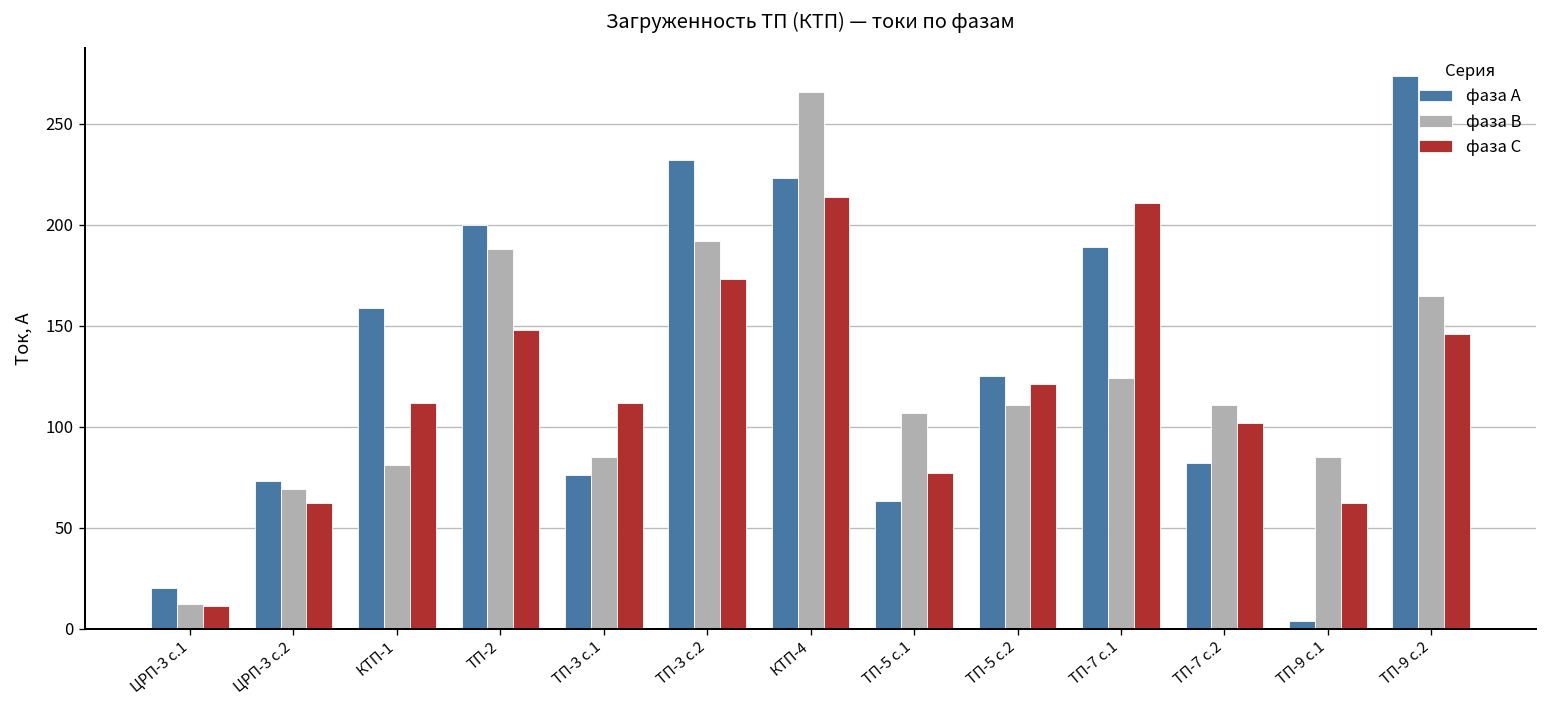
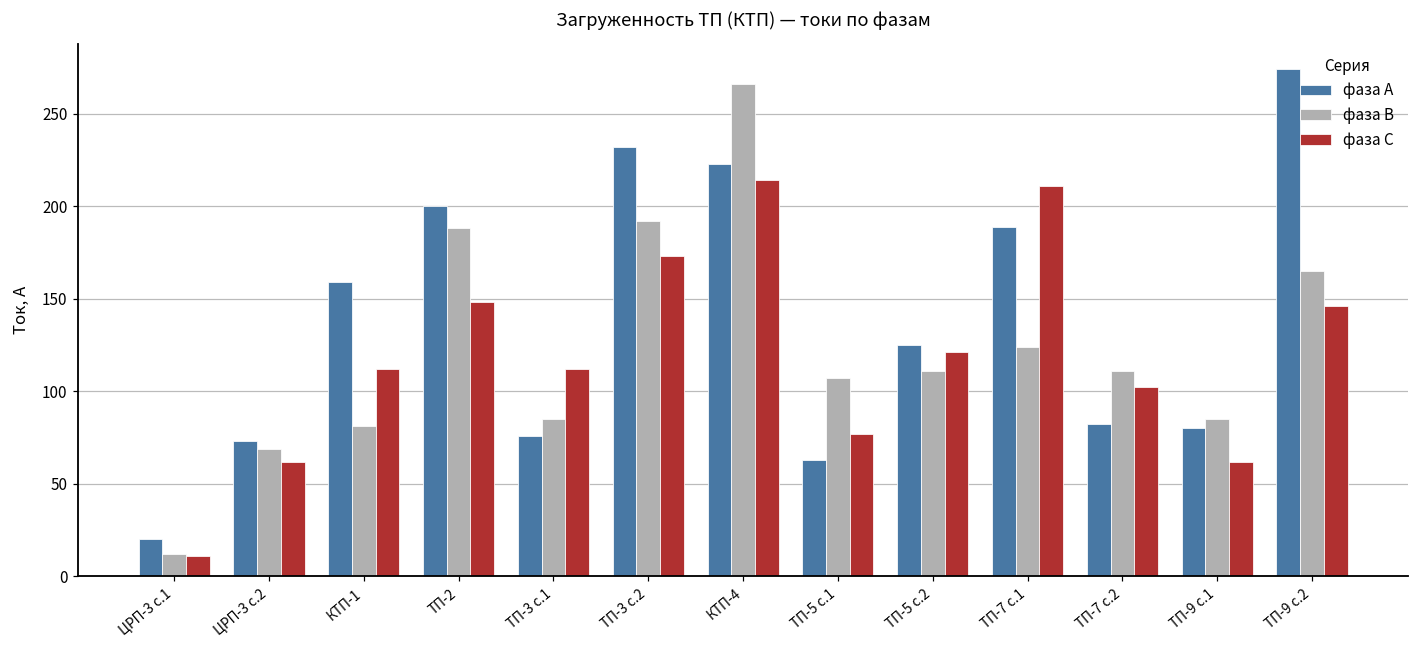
  {
    "фаза А": {
      "ЦРП-3 с.1": 20,
      "ЦРП-3 с.2": 73,
      "КТП-1": 159,
      "ТП-2": 200,
      "ТП-3 с.1": 76,
      "ТП-3 с.2": 232,
      "КТП-4": 223,
      "ТП-5 с.1": 63,
      "ТП-5 с.2": 125,
      "ТП-7 с.1": 189,
      "ТП-7 с.2": 82,
-     "ТП-9 с.1": 4,
+     "ТП-9 с.1": 80,
      "ТП-9 с.2": 274
    },
    "фаза В": {
      "ЦРП-3 с.1": 12,
      "ЦРП-3 с.2": 69,
      "КТП-1": 81,
      "ТП-2": 188,
      "ТП-3 с.1": 85,
      "ТП-3 с.2": 192,
      "КТП-4": 266,
      "ТП-5 с.1": 107,
      "ТП-5 с.2": 111,
      "ТП-7 с.1": 124,
      "ТП-7 с.2": 111,
      "ТП-9 с.1": 85,
      "ТП-9 с.2": 165
    },
    "фаза С": {
      "ЦРП-3 с.1": 11,
      "ЦРП-3 с.2": 62,
      "КТП-1": 112,
      "ТП-2": 148,
      "ТП-3 с.1": 112,
      "ТП-3 с.2": 173,
      "КТП-4": 214,
      "ТП-5 с.1": 77,
      "ТП-5 с.2": 121,
      "ТП-7 с.1": 211,
      "ТП-7 с.2": 102,
      "ТП-9 с.1": 62,
      "ТП-9 с.2": 146
    }
  }
